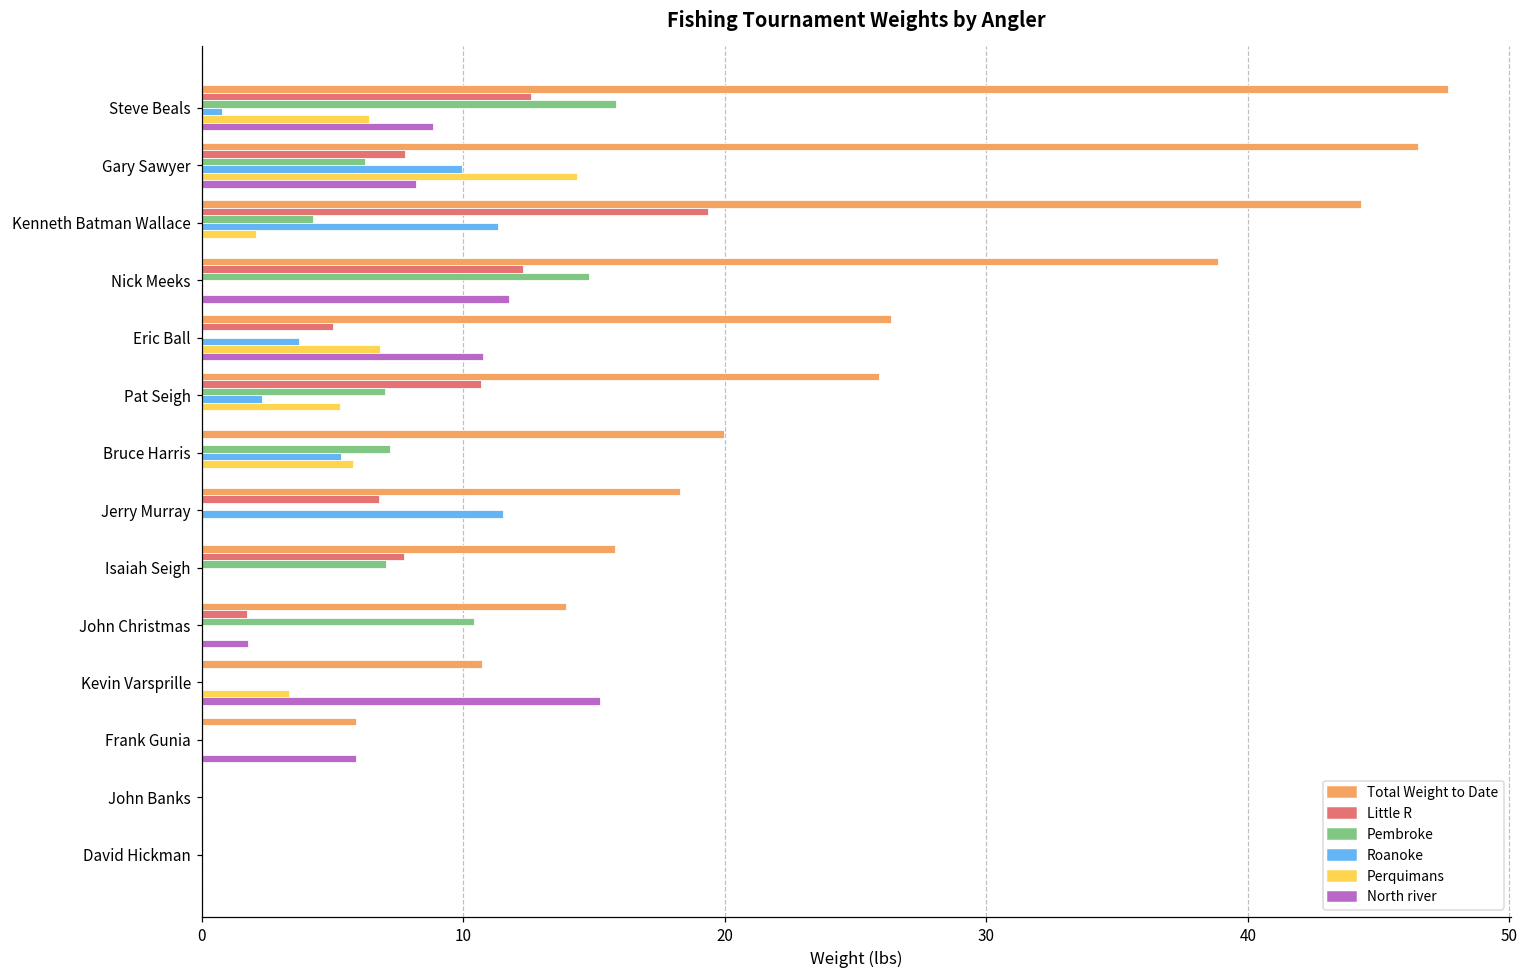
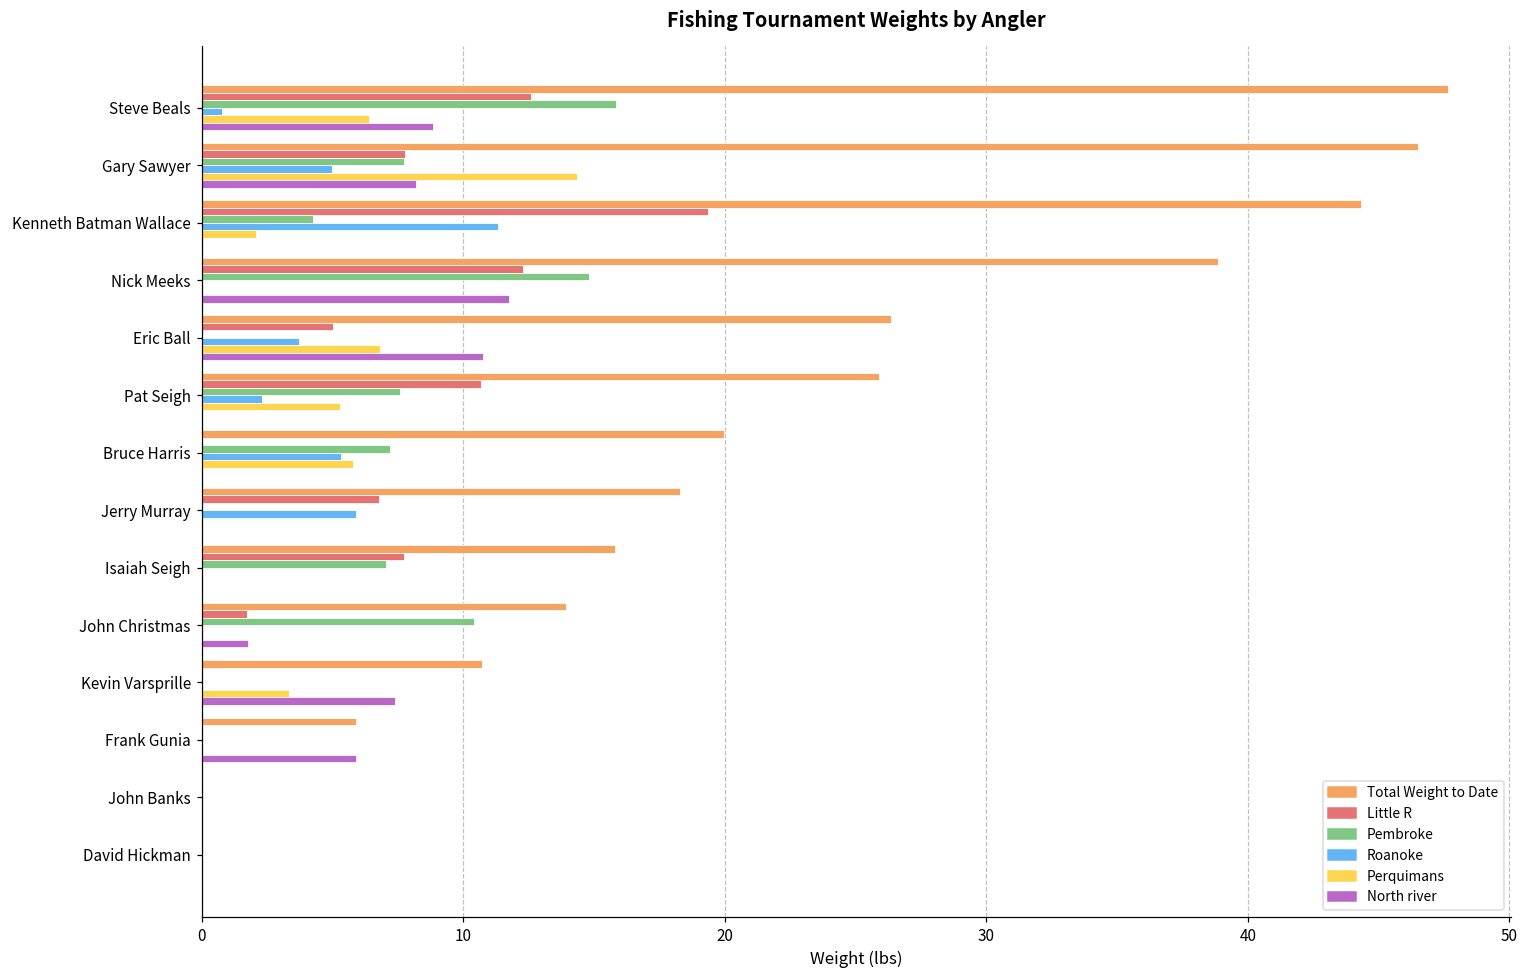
  {
    "Pembroke": {
      "Steve Beals": 15.8,
-     "Gary Sawyer": 6.2,
+     "Gary Sawyer": 7.7,
      "Kenneth Batman Wallace": 4.3,
      "Nick Meeks": 14.8,
      "Eric Ball": 0.0,
-     "Pat Seigh": 7.0,
+     "Pat Seigh": 7.6,
      "Bruce Harris": 7.2,
      "Jerry Murray": 0.0,
      "Isaiah Seigh": 7.0,
      "John Christmas": 10.4,
      "Kevin Varsprille": 0.0,
      "Frank Gunia": 0.0,
      "John Banks": 0.0,
      "David Hickman": 0.0
    },
    "Roanoke": {
      "Steve Beals": 0.8,
-     "Gary Sawyer": 10.0,
+     "Gary Sawyer": 5.0,
      "Kenneth Batman Wallace": 11.3,
      "Nick Meeks": 0.0,
      "Eric Ball": 3.7,
      "Pat Seigh": 2.3,
      "Bruce Harris": 5.3,
-     "Jerry Murray": 11.5,
+     "Jerry Murray": 5.9,
      "Isaiah Seigh": 0.0,
      "John Christmas": 0.0,
      "Kevin Varsprille": 0.0,
      "Frank Gunia": 0.0,
      "John Banks": 0.0,
      "David Hickman": 0.0
    },
    "North river": {
      "Steve Beals": 8.8,
      "Gary Sawyer": 8.2,
      "Kenneth Batman Wallace": 0.0,
      "Nick Meeks": 11.8,
      "Eric Ball": 10.8,
      "Pat Seigh": 0.0,
      "Bruce Harris": 0.0,
      "Jerry Murray": 0.0,
      "Isaiah Seigh": 0.0,
      "John Christmas": 1.8,
-     "Kevin Varsprille": 15.2,
+     "Kevin Varsprille": 7.4,
      "Frank Gunia": 5.9,
      "John Banks": 0.0,
      "David Hickman": 0.0
    }
  }
